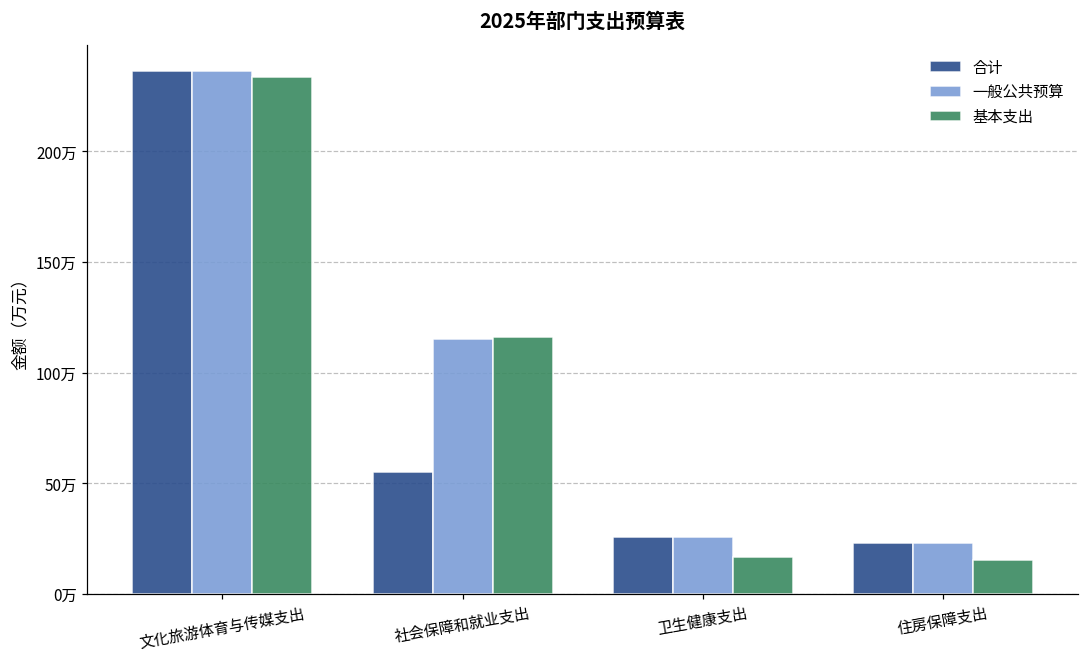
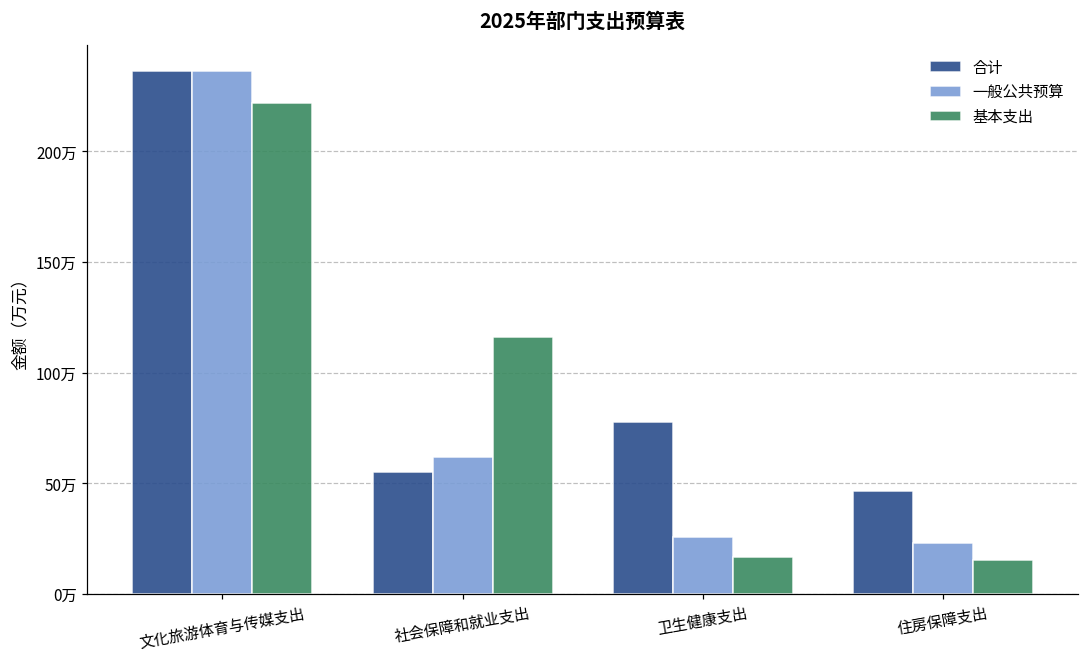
  {
    "合计": {
      "文化旅游体育与传媒支出": "236万",
      "社会保障和就业支出": "55万",
-     "卫生健康支出": "26万",
-     "住房保障支出": "23万"
+     "卫生健康支出": "78万",
+     "住房保障支出": "47万"
    },
    "一般公共预算": {
      "文化旅游体育与传媒支出": "236万",
-     "社会保障和就业支出": "115万",
+     "社会保障和就业支出": "62万",
      "卫生健康支出": "26万",
      "住房保障支出": "23万"
    },
    "基本支出": {
-     "文化旅游体育与传媒支出": "234万",
+     "文化旅游体育与传媒支出": "222万",
      "社会保障和就业支出": "116万",
      "卫生健康支出": "17万",
      "住房保障支出": "15万"
    }
  }
